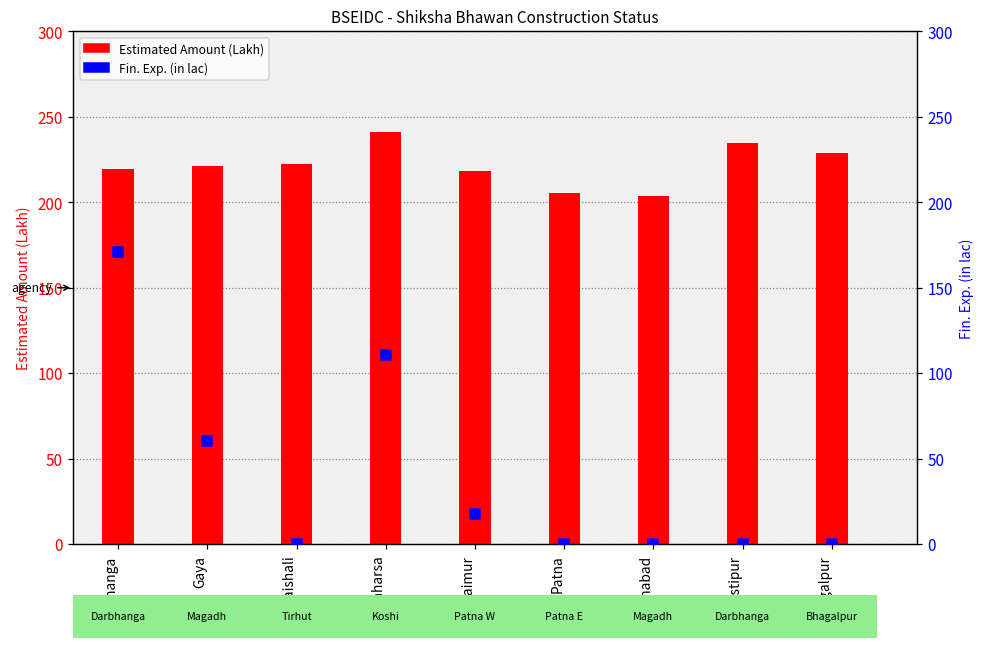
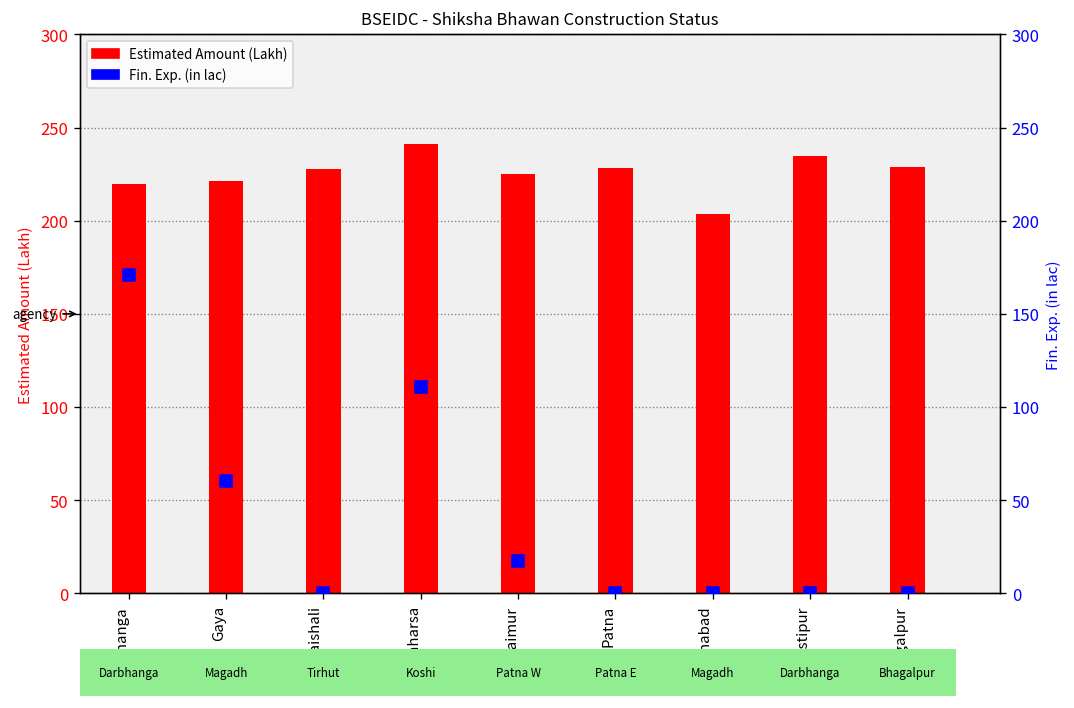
  {
    "Estimated Amount (Lakh)": {
      "Darbhanga": 220,
      "Gaya": 222,
-     "Vaishali": 223,
+     "Vaishali": 228,
      "Saharsa": 241,
-     "Kaimur": 218,
-     "Patna": 205,
+     "Kaimur": 225,
+     "Patna": 229,
      "Jehanabad": 203,
      "Samastipur": 235,
      "Bhagalpur": 229
    }
  }
